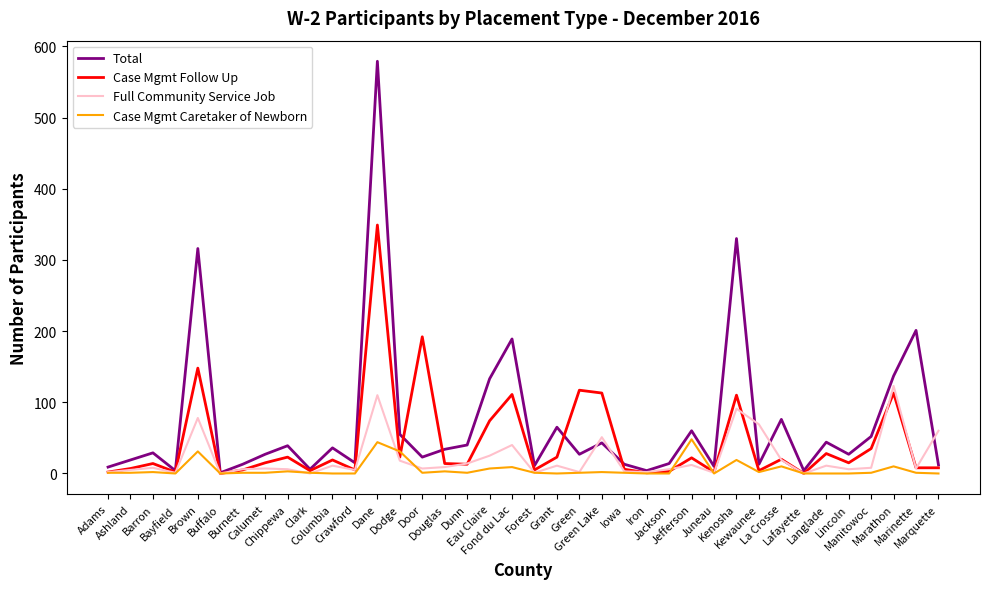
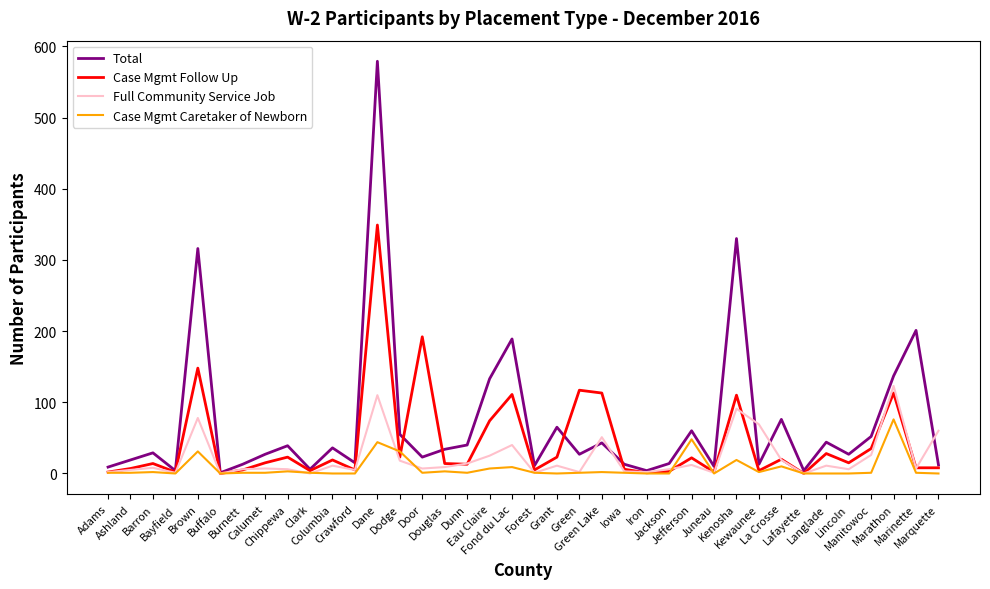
  {
    "Total": {
      "Adams": 10,
      "Ashland": 20,
      "Barron": 30,
      "Brown": 320,
      "Burnett": 10,
      "Calumet": 30,
      "Chippewa": 40,
      "Columbia": 40,
      "Crawford": 20,
      "Dane": 580,
      "Dodge": 60,
      "Door": 20,
      "Douglas": 30,
      "Dunn": 40,
      "Eau Claire": 130,
      "Fond du Lac": 190,
      "Forest": 10,
      "Grant": 70,
      "Green": 30,
      "Green Lake": 40,
      "Iowa": 10,
      "Jackson": 10,
      "Jefferson": 60,
      "Juneau": 10,
      "Kenosha": 330,
      "Kewaunee": 10,
      "La Crosse": 80,
      "Lafayette": 0,
      "Langlade": 40,
      "Lincoln": 30,
      "Manitowoc": 50,
      "Marathon": 140,
      "Marinette": 200,
      "Marquette": 10
    },
    "Case Mgmt Follow Up": {
      "Barron": 10,
      "Brown": 150,
      "Calumet": 20,
      "Chippewa": 20,
      "Columbia": 20,
      "Dane": 350,
      "Dodge": 20,
      "Door": 190,
      "Douglas": 10,
      "Eau Claire": 70,
      "Fond du Lac": 110,
      "Forest": 10,
      "Grant": 20,
      "Green": 120,
      "Green Lake": 110,
      "Jefferson": 20,
      "Kenosha": 110,
      "Langlade": 30,
      "Lincoln": 20,
      "Manitowoc": 40,
      "Marathon": 110,
      "Marquette": 10
    },
    "Full Community Service Job": {
      "Barron": 10,
      "Brown": 80,
      "Calumet": 10,
      "Columbia": 10,
      "Dane": 110,
      "Dodge": 20,
      "Door": 10,
      "Douglas": 10,
      "Eau Claire": 30,
      "Fond du Lac": 40,
      "Grant": 10,
      "Green Lake": 50,
      "Jefferson": 10,
      "Kenosha": 90,
      "Kewaunee": 70,
      "Langlade": 10,
      "Lincoln": 10,
-     "Manitowoc": 10,
+     "Manitowoc": 30,
      "Marathon": 120,
      "Marquette": 60
    },
    "Case Mgmt Caretaker of Newborn": {
      "Ashland": 0,
      "Barron": 0,
      "Brown": 30,
      "Burnett": 0,
      "Calumet": 0,
      "Columbia": 0,
      "Crawford": 0,
      "Dane": 40,
      "Dodge": 30,
      "Door": 0,
      "Douglas": 0,
      "Dunn": 0,
      "Eau Claire": 10,
      "Fond du Lac": 10,
      "Grant": 0,
      "Green Lake": 0,
      "Jefferson": 50,
      "Kenosha": 20,
      "La Crosse": 10,
      "Langlade": 0,
      "Lincoln": 0,
      "Manitowoc": 0,
-     "Marathon": 10,
+     "Marathon": 80,
      "Marinette": 0,
      "Marquette": 0
    }
  }
